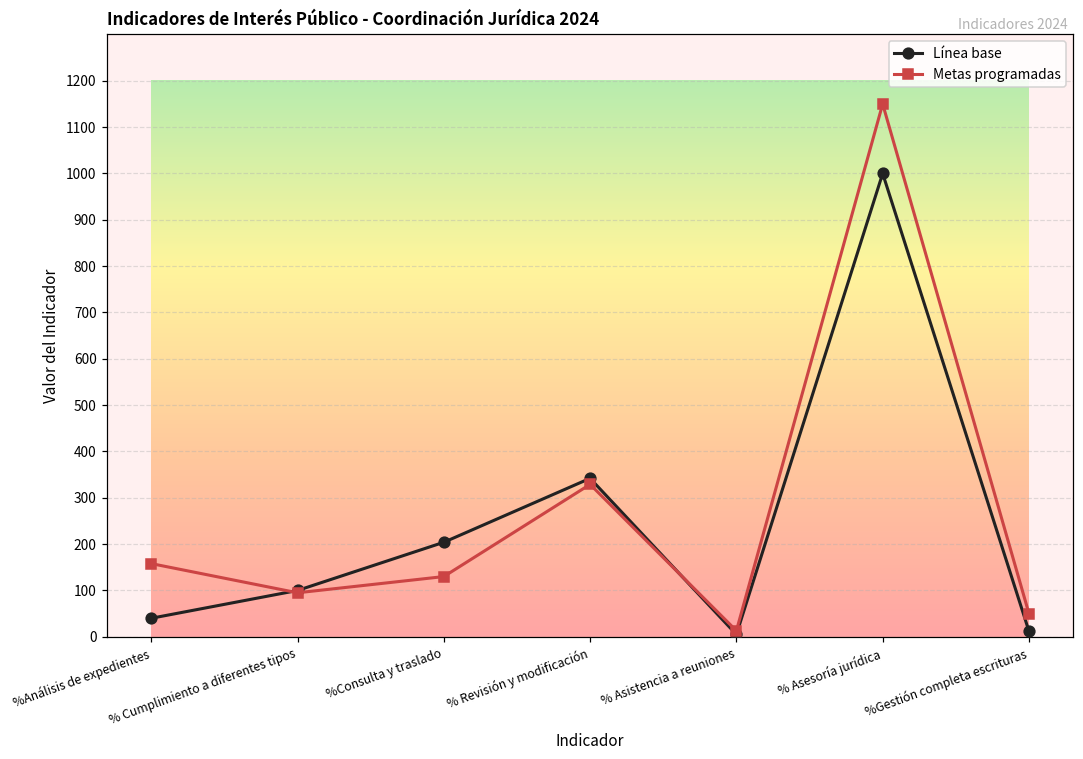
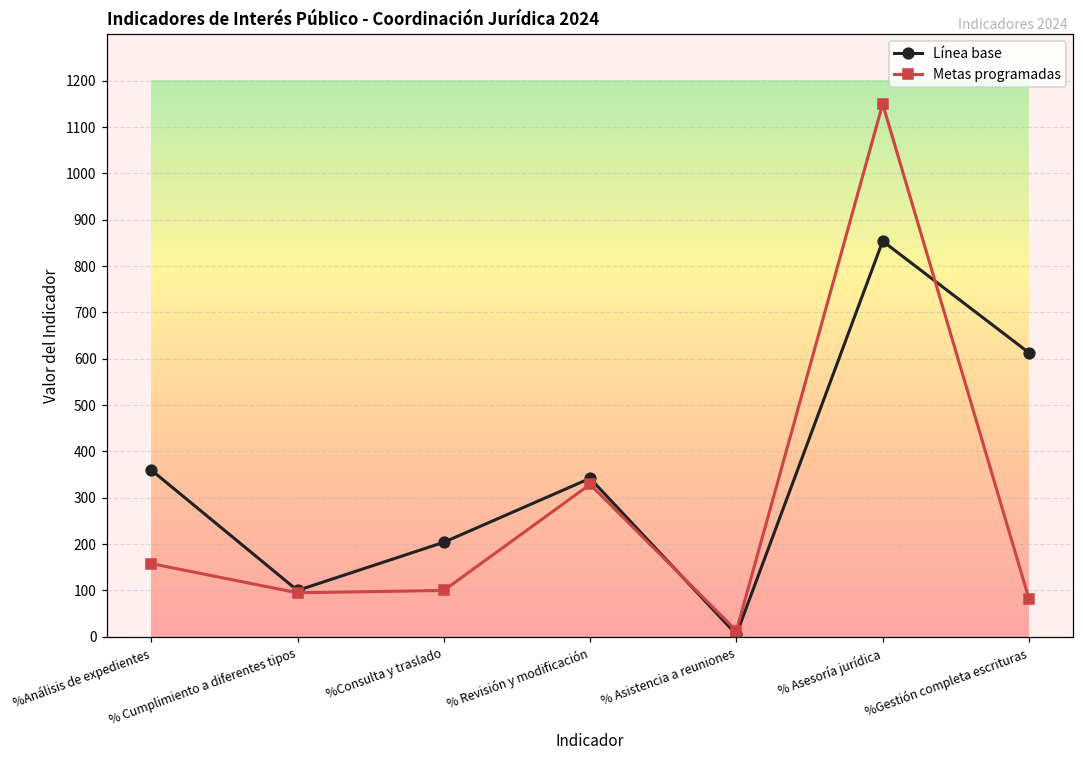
  {
    "Línea base": {
-     "%Análisis de expedientes": 40,
+     "%Análisis de expedientes": 360,
      "%Consulta y traslado": 200,
      "% Revisión y modificación": 340,
      "% Asistencia a reuniones": 10,
-     "% Asesoría jurídica": 1000,
-     "%Gestión completa escrituras": 10
+     "% Asesoría jurídica": 850,
+     "%Gestión completa escrituras": 610
    },
    "Metas programadas": {
      "%Análisis de expedientes": 160,
-     "%Consulta y traslado": 130,
+     "%Consulta y traslado": 100,
      "% Revisión y modificación": 330,
      "% Asistencia a reuniones": 10,
      "% Asesoría jurídica": 1150,
-     "%Gestión completa escrituras": 50
+     "%Gestión completa escrituras": 80
    }
  }
